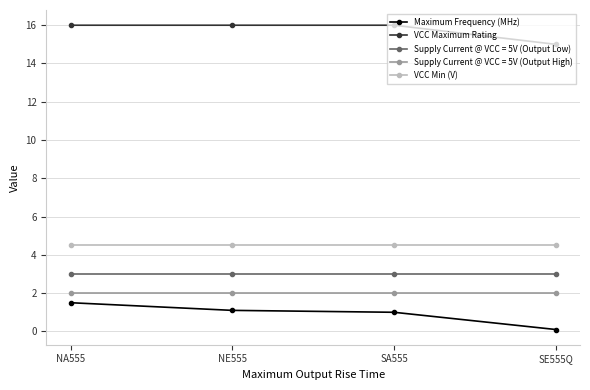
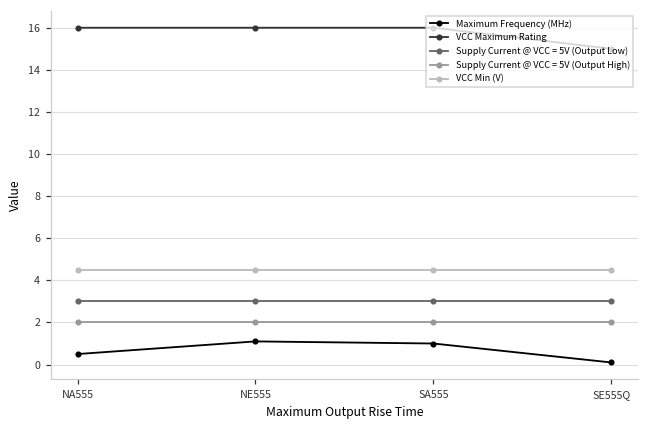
  {
    "Maximum Frequency (MHz)": {
-     "NA555": 1.5,
+     "NA555": 0.5,
      "NE555": 1.1,
      "SA555": 1.0,
      "SE555Q": 0.1
    },
    "VCC Maximum Rating": {
      "NA555": 16.0,
      "NE555": 16.0
    },
    "Supply Current @ VCC = 5V (Output Low)": {
      "NA555": 3.0,
      "NE555": 3.0,
      "SA555": 3.0,
      "SE555Q": 3.0
    }
  }
